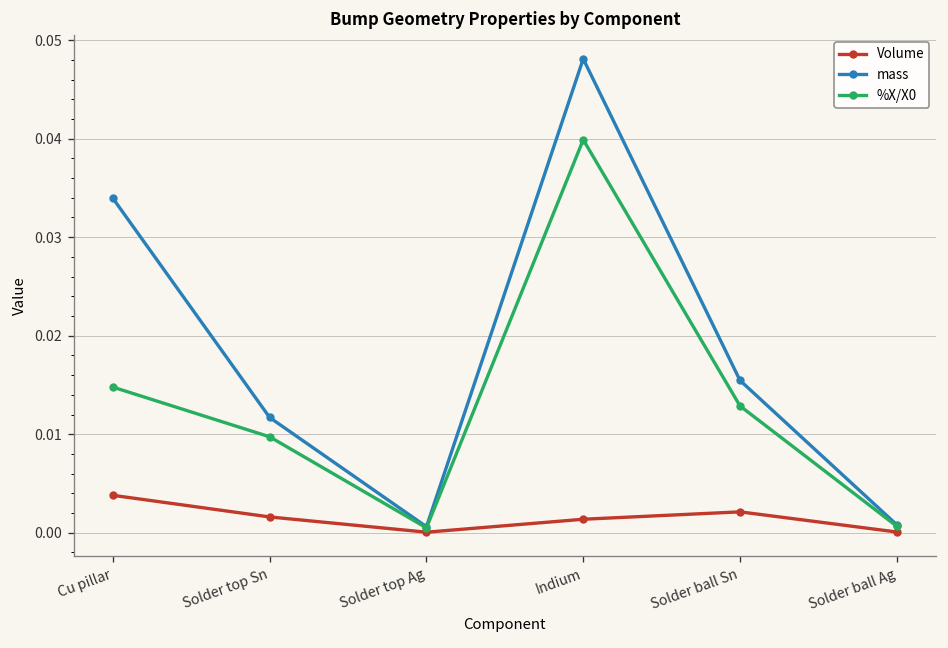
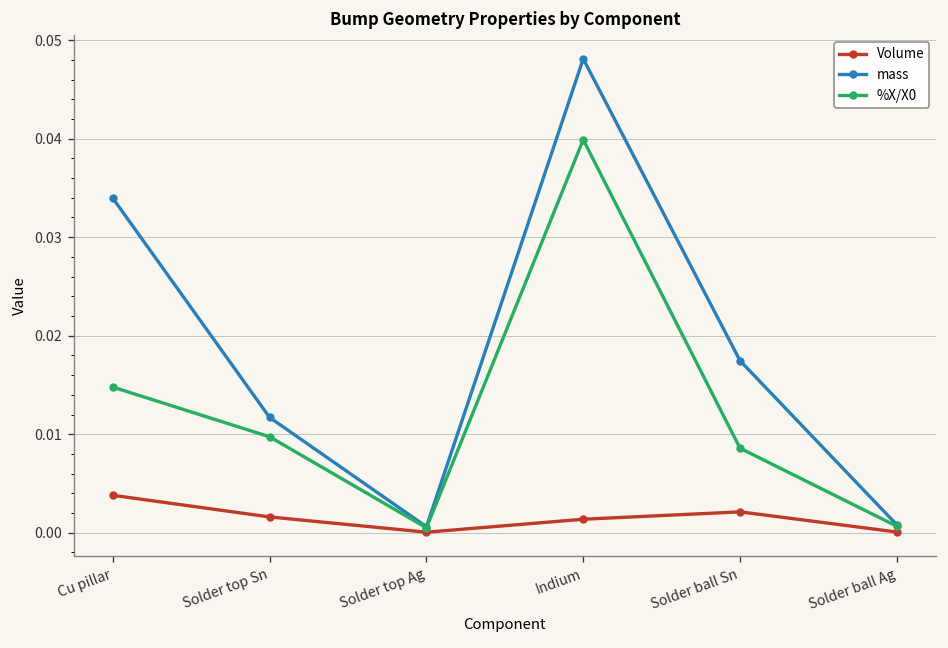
  {
    "Volume": {
      "Cu pillar": 0.004,
      "Solder top Sn": 0.002,
      "Solder top Ag": 0.000,
      "Indium": 0.001,
      "Solder ball Sn": 0.002,
      "Solder ball Ag": 0.000
    },
    "mass": {
      "Cu pillar": 0.034,
      "Solder top Sn": 0.012,
      "Indium": 0.048,
-     "Solder ball Sn": 0.015
+     "Solder ball Sn": 0.017
    },
    "%X/X0": {
      "Cu pillar": 0.015,
      "Solder top Sn": 0.010,
      "Indium": 0.040,
-     "Solder ball Sn": 0.013
+     "Solder ball Sn": 0.009
    }
  }
